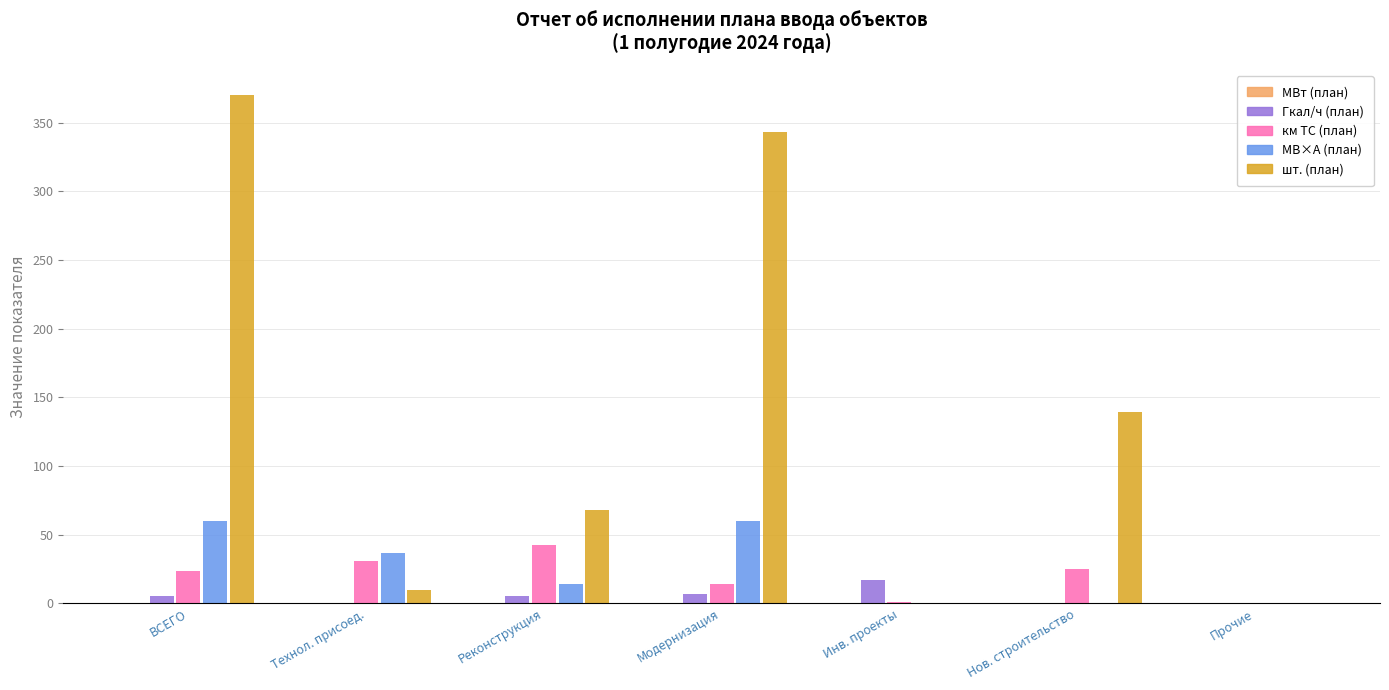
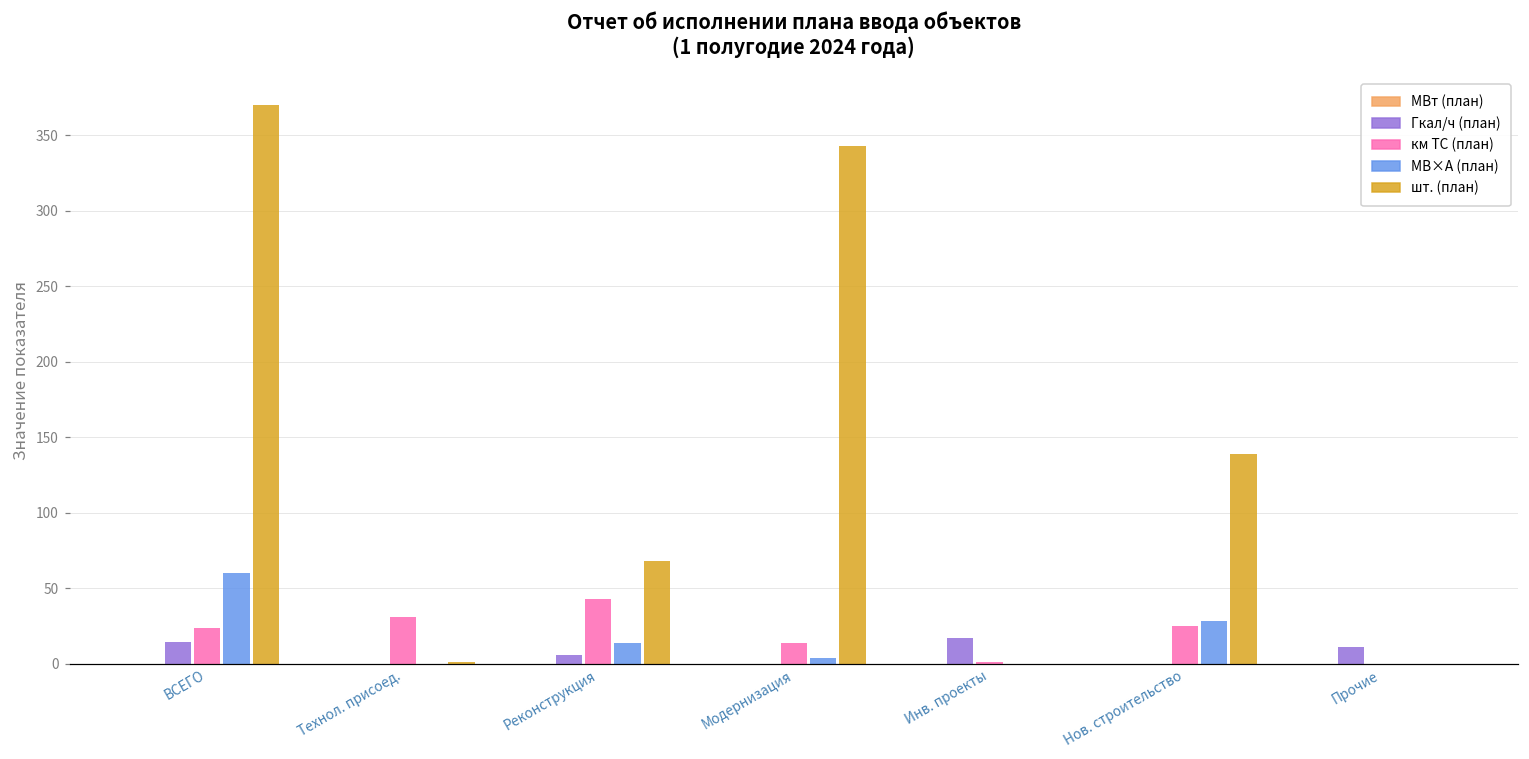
  {
    "МВт (план)": {
      "ВСЕГО": 0,
      "Технол. присоед.": 0,
      "Реконструкция": 0,
      "Модернизация": 0,
      "Инв. проекты": 0,
      "Нов. строительство": 0,
      "Прочие": 0
    },
    "Гкал/ч (план)": {
-     "ВСЕГО": 6,
+     "ВСЕГО": 14,
      "Технол. присоед.": 0,
      "Реконструкция": 6,
-     "Модернизация": 7,
+     "Модернизация": 0,
      "Инв. проекты": 17,
      "Нов. строительство": 0,
-     "Прочие": 0
+     "Прочие": 11
    },
    "км ТС (план)": {
      "ВСЕГО": 23,
      "Технол. присоед.": 31,
      "Реконструкция": 43,
      "Модернизация": 14,
      "Нов. строительство": 25,
      "Прочие": 0
    },
    "МВ×А (план)": {
      "ВСЕГО": 60,
-     "Технол. присоед.": 37,
+     "Технол. присоед.": 0,
      "Реконструкция": 14,
-     "Модернизация": 60,
+     "Модернизация": 4,
      "Инв. проекты": 0,
-     "Нов. строительство": 0,
+     "Нов. строительство": 28,
      "Прочие": 0
    },
    "шт. (план)": {
      "ВСЕГО": 370,
-     "Технол. присоед.": 10,
+     "Технол. присоед.": 1,
      "Реконструкция": 68,
      "Модернизация": 343,
      "Инв. проекты": 0,
      "Нов. строительство": 139,
      "Прочие": 0
    }
  }
